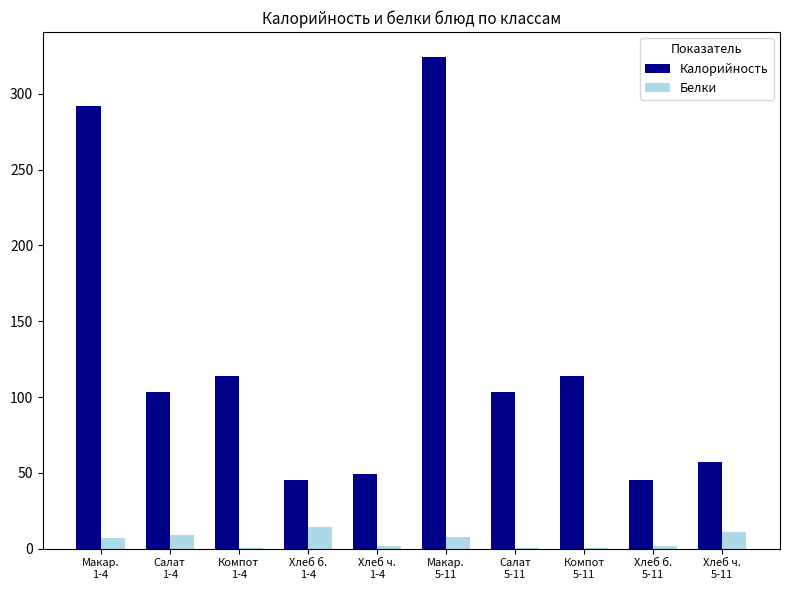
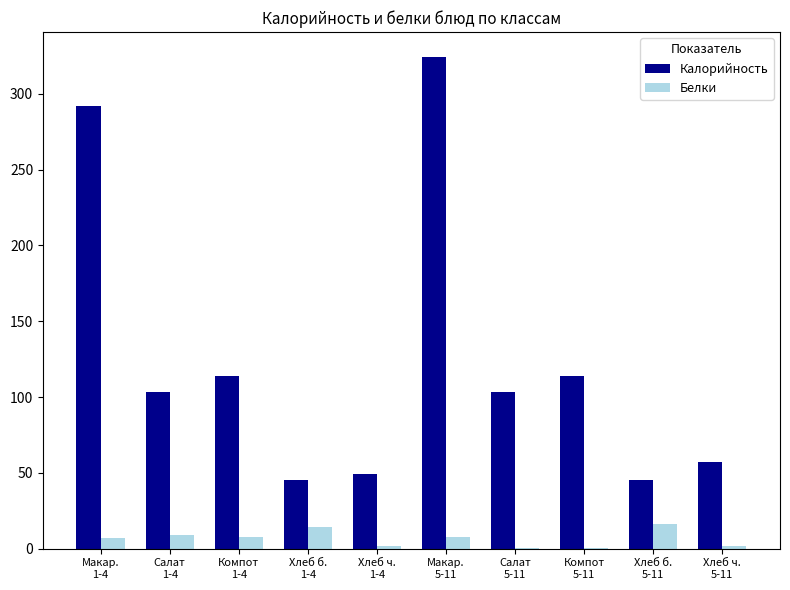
  {
    "Калорийность": {
      "Макар. 1-4": 292,
      "Салат 1-4": 104,
      "Компот 1-4": 114,
      "Хлеб б. 1-4": 45,
      "Хлеб ч. 1-4": 49,
      "Макар. 5-11": 324,
      "Салат 5-11": 104,
      "Компот 5-11": 114,
      "Хлеб б. 5-11": 45,
      "Хлеб ч. 5-11": 57
    },
    "Белки": {
      "Макар. 1-4": 7,
      "Салат 1-4": 9,
-     "Компот 1-4": 1,
+     "Компот 1-4": 8,
      "Хлеб б. 1-4": 15,
      "Хлеб ч. 1-4": 2,
      "Макар. 5-11": 8,
-     "Хлеб б. 5-11": 2,
-     "Хлеб ч. 5-11": 11
+     "Хлеб б. 5-11": 16,
+     "Хлеб ч. 5-11": 2
    }
  }
